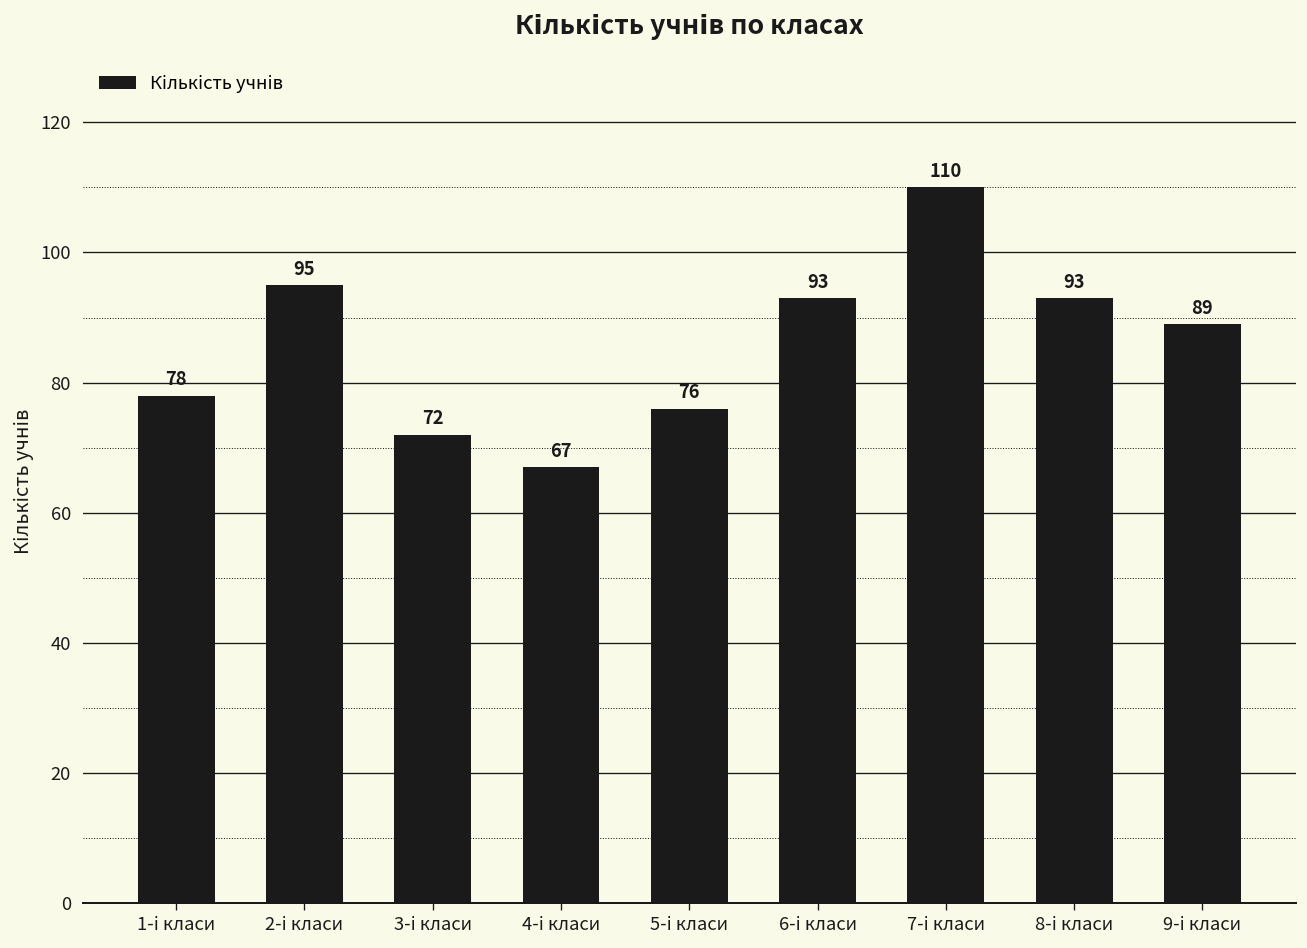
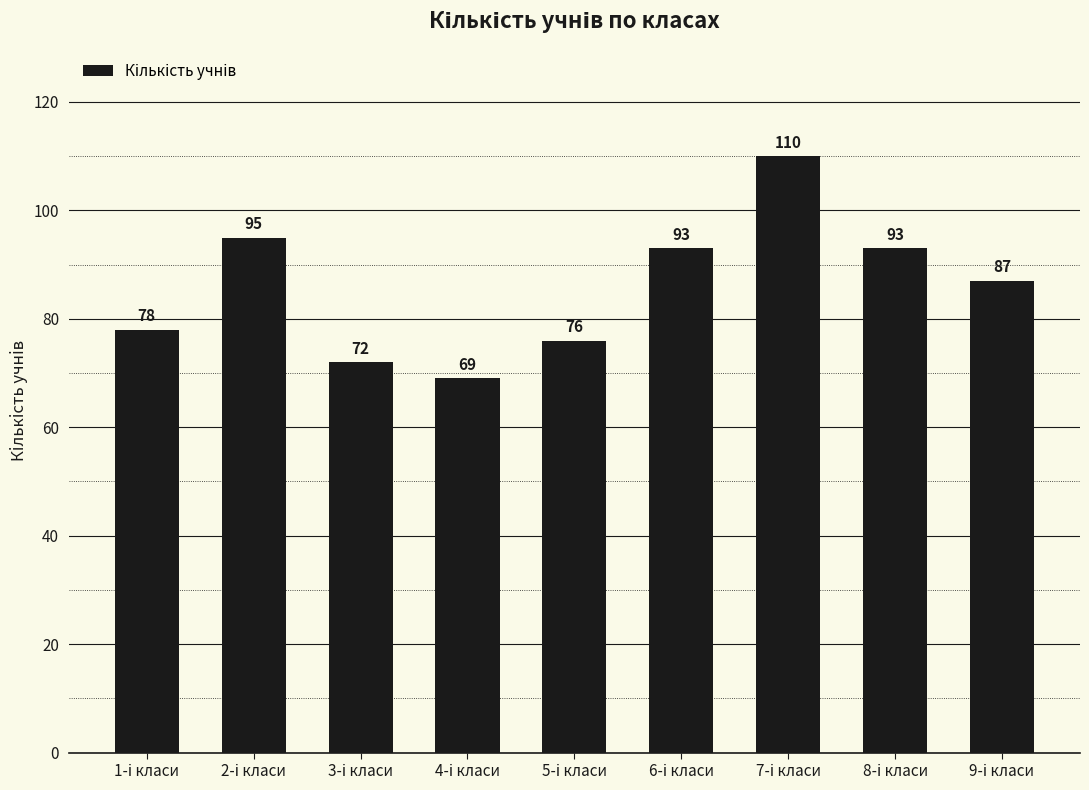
  {
    "1-і класи": 78,
    "2-і класи": 95,
    "3-і класи": 72,
-   "4-і класи": 67,
+   "4-і класи": 69,
    "5-і класи": 76,
    "6-і класи": 93,
    "7-і класи": 110,
    "8-і класи": 93,
-   "9-і класи": 89
+   "9-і класи": 87
  }
